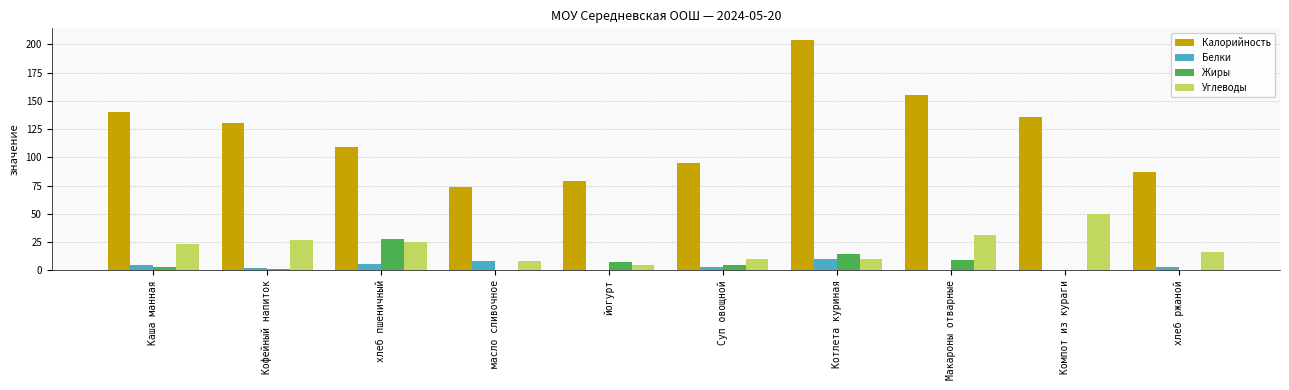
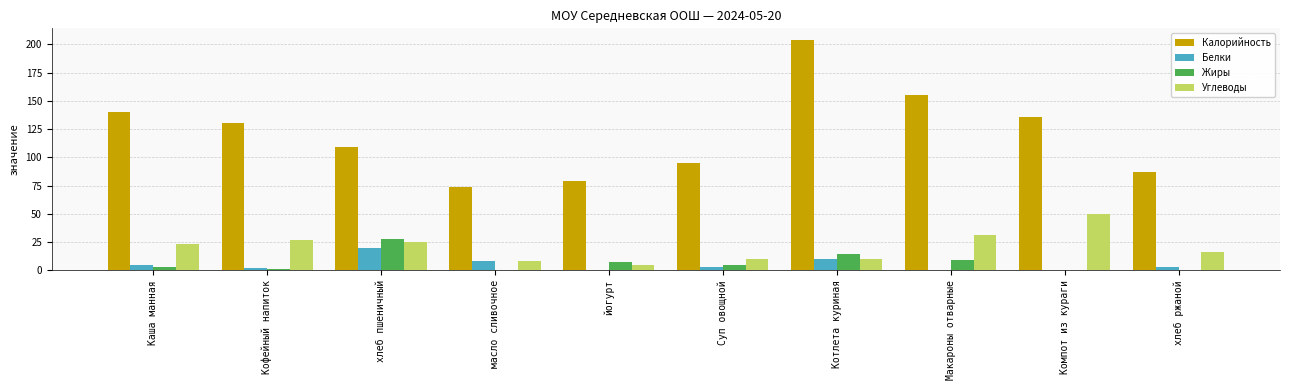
  {
    "Калорийность": {
      "Каша манная": 140,
      "Кофейный напиток": 130,
      "хлеб пшеничный": 109,
      "масло сливочное": 74,
      "йогурт": 79,
      "Суп овощной": 95,
      "Котлета куриная": 204,
      "Макароны отварные": 155,
      "Компот из кураги": 136,
      "хлеб ржаной": 87
    },
    "Белки": {
      "Каша манная": 5,
      "Кофейный напиток": 2,
-     "хлеб пшеничный": 6,
+     "хлеб пшеничный": 20,
      "масло сливочное": 8,
      "Суп овощной": 3,
      "Котлета куриная": 11,
      "хлеб ржаной": 3
    },
    "Жиры": {
      "Каша манная": 3,
      "хлеб пшеничный": 28,
      "йогурт": 7,
      "Суп овощной": 5,
      "Котлета куриная": 15,
      "Макароны отварные": 9
    },
    "Углеводы": {
      "Каша манная": 23,
      "Кофейный напиток": 27,
      "хлеб пшеничный": 25,
      "масло сливочное": 8,
      "йогурт": 5,
      "Суп овощной": 10,
      "Котлета куриная": 10,
      "Макароны отварные": 31,
      "Компот из кураги": 50,
      "хлеб ржаной": 17
    }
  }
